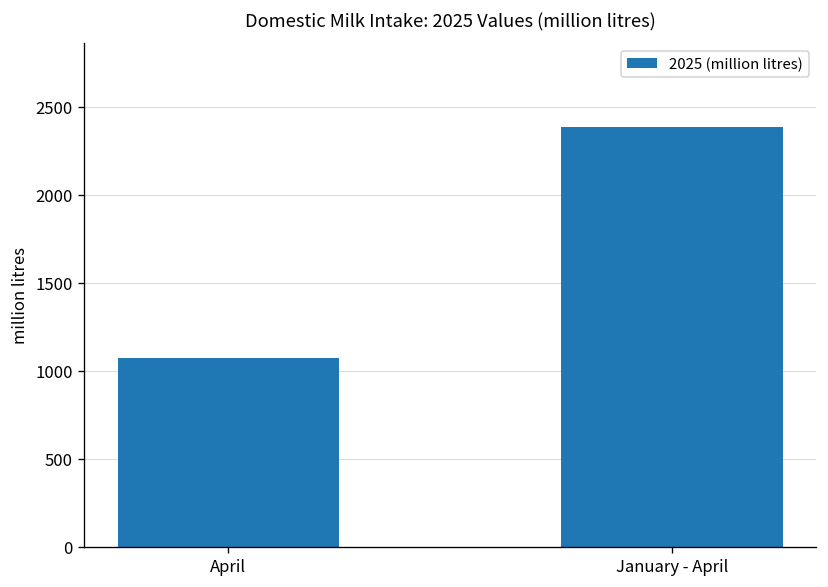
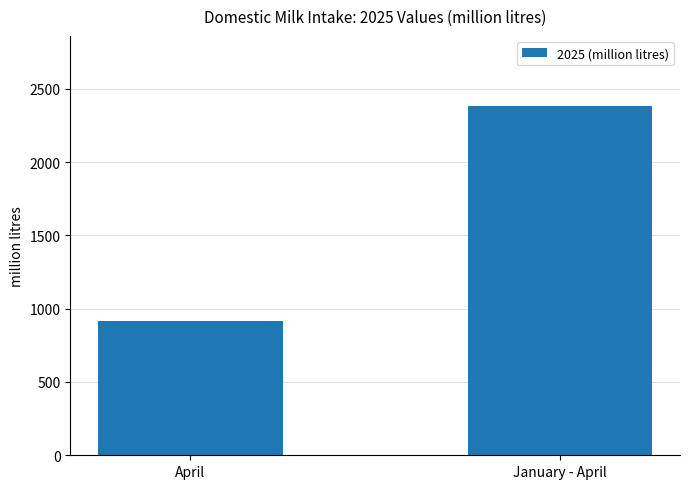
  {
-   "April": 1070,
+   "April": 920,
    "January - April": 2380
  }
